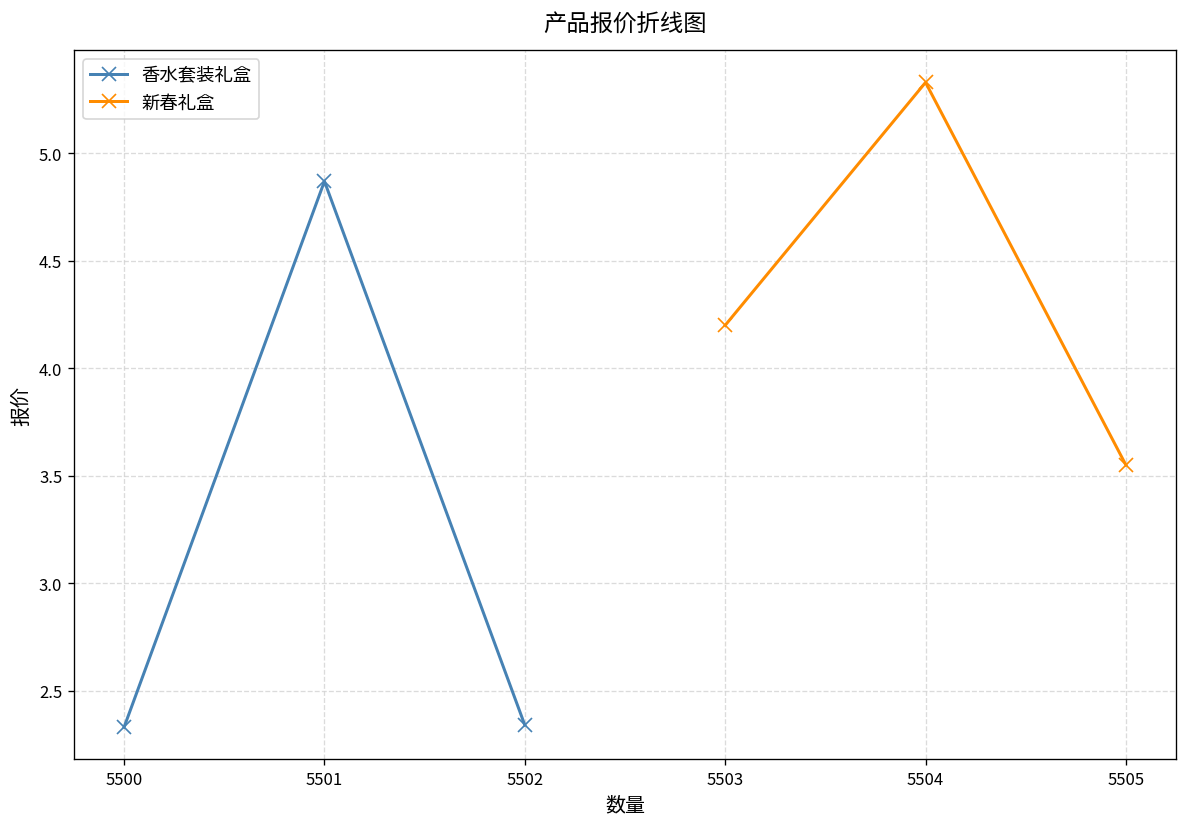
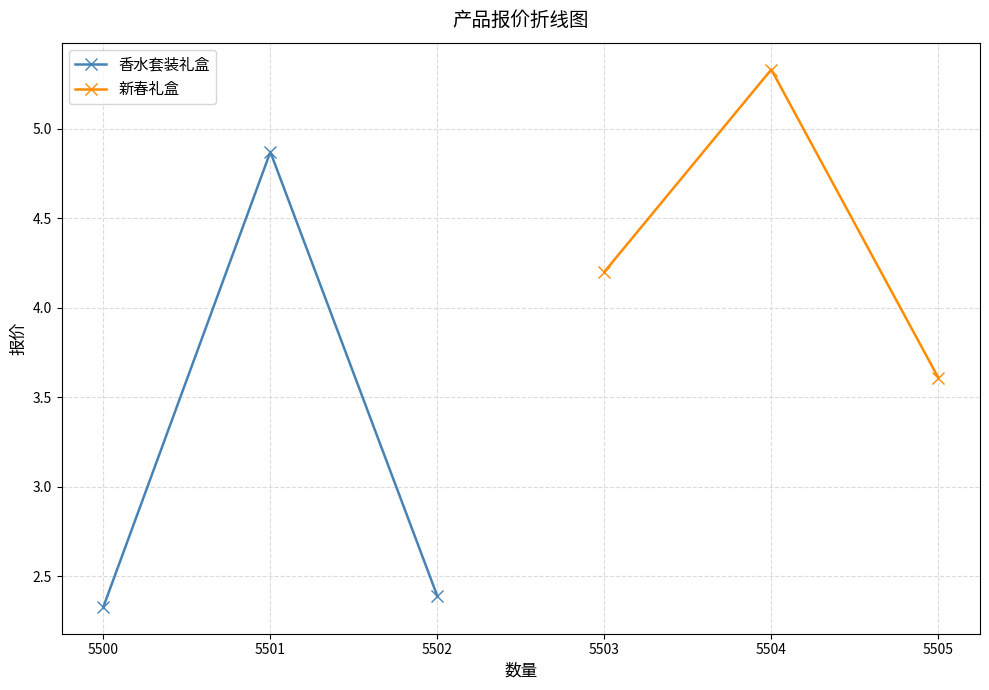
  {
    "香水套装礼盒": {
      "5500": 2.33,
      "5501": 4.87,
-     "5502": 2.34
+     "5502": 2.39
    },
    "新春礼盒": {
      "5503": 4.20,
      "5504": 5.33,
-     "5505": 3.55
+     "5505": 3.61
    }
  }
